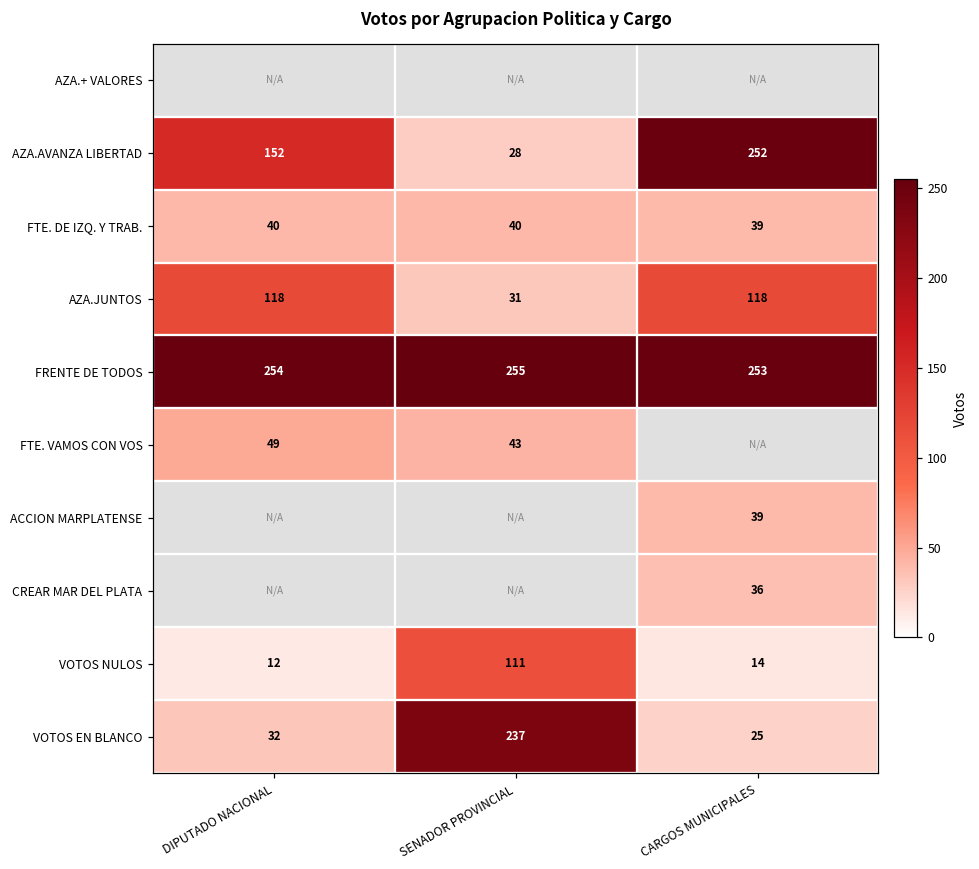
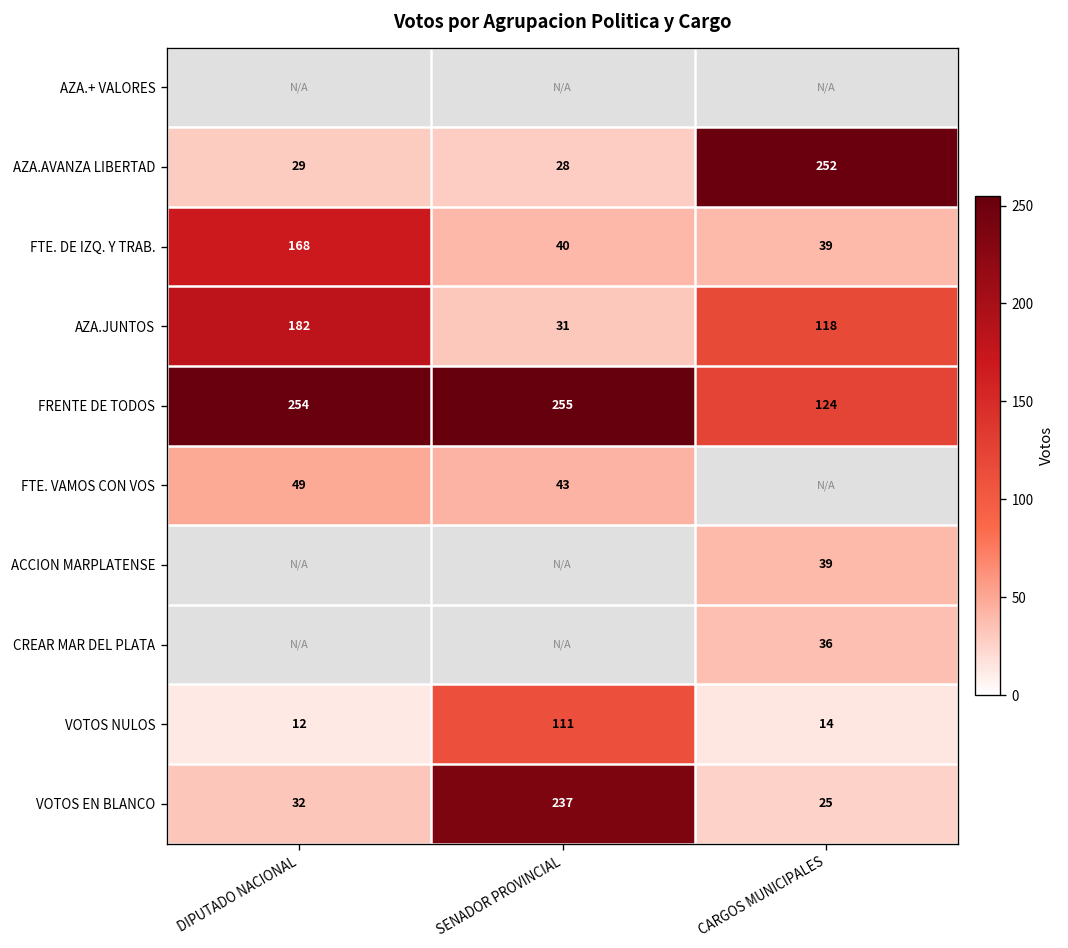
  {
    "AZA.AVANZA LIBERTAD": {
-     "DIPUTADO NACIONAL": 152,
+     "DIPUTADO NACIONAL": 29,
      "SENADOR PROVINCIAL": 28,
      "CARGOS MUNICIPALES": 252
    },
    "FTE. DE IZQ. Y TRAB.": {
-     "DIPUTADO NACIONAL": 40,
+     "DIPUTADO NACIONAL": 168,
      "SENADOR PROVINCIAL": 40,
      "CARGOS MUNICIPALES": 39
    },
    "AZA.JUNTOS": {
-     "DIPUTADO NACIONAL": 118,
+     "DIPUTADO NACIONAL": 182,
      "SENADOR PROVINCIAL": 31,
      "CARGOS MUNICIPALES": 118
    },
    "FRENTE DE TODOS": {
      "DIPUTADO NACIONAL": 254,
      "SENADOR PROVINCIAL": 255,
-     "CARGOS MUNICIPALES": 253
+     "CARGOS MUNICIPALES": 124
    },
    "FTE. VAMOS CON VOS": {
      "DIPUTADO NACIONAL": 49,
      "SENADOR PROVINCIAL": 43
    },
    "ACCION MARPLATENSE": {
      "CARGOS MUNICIPALES": 39
    },
    "CREAR MAR DEL PLATA": {
      "CARGOS MUNICIPALES": 36
    },
    "VOTOS NULOS": {
      "DIPUTADO NACIONAL": 12,
      "SENADOR PROVINCIAL": 111,
      "CARGOS MUNICIPALES": 14
    },
    "VOTOS EN BLANCO": {
      "DIPUTADO NACIONAL": 32,
      "SENADOR PROVINCIAL": 237,
      "CARGOS MUNICIPALES": 25
    }
  }
